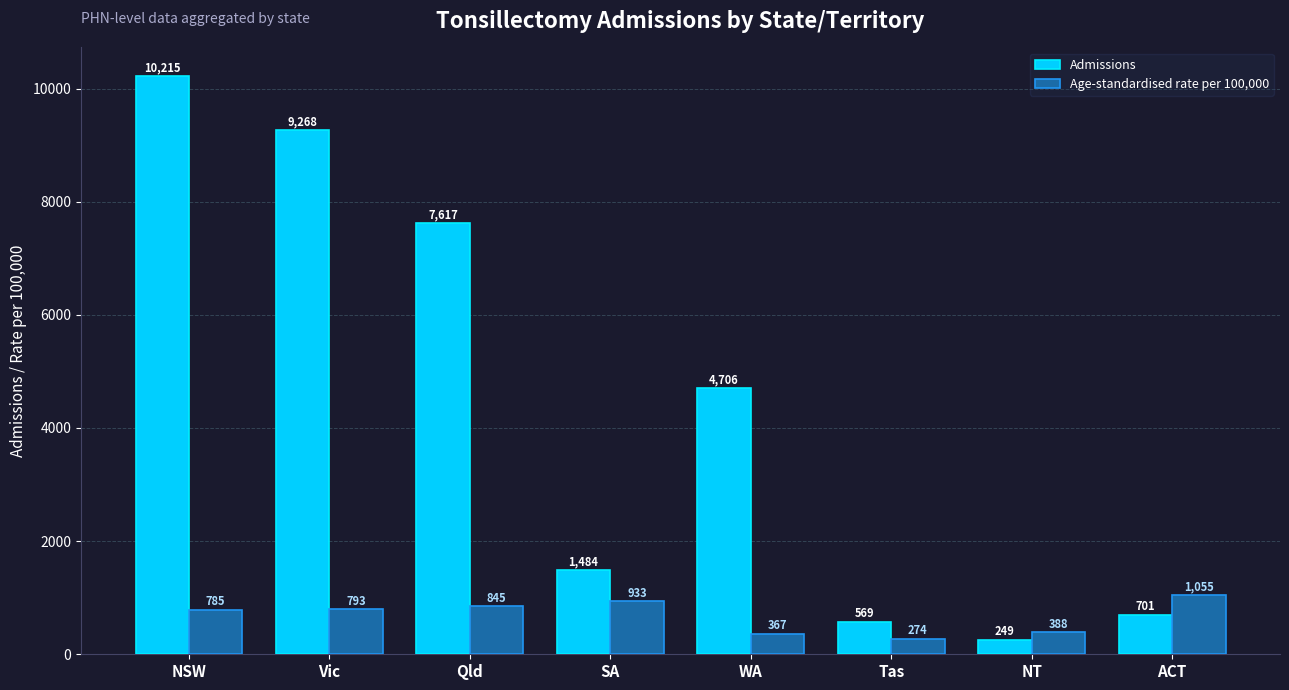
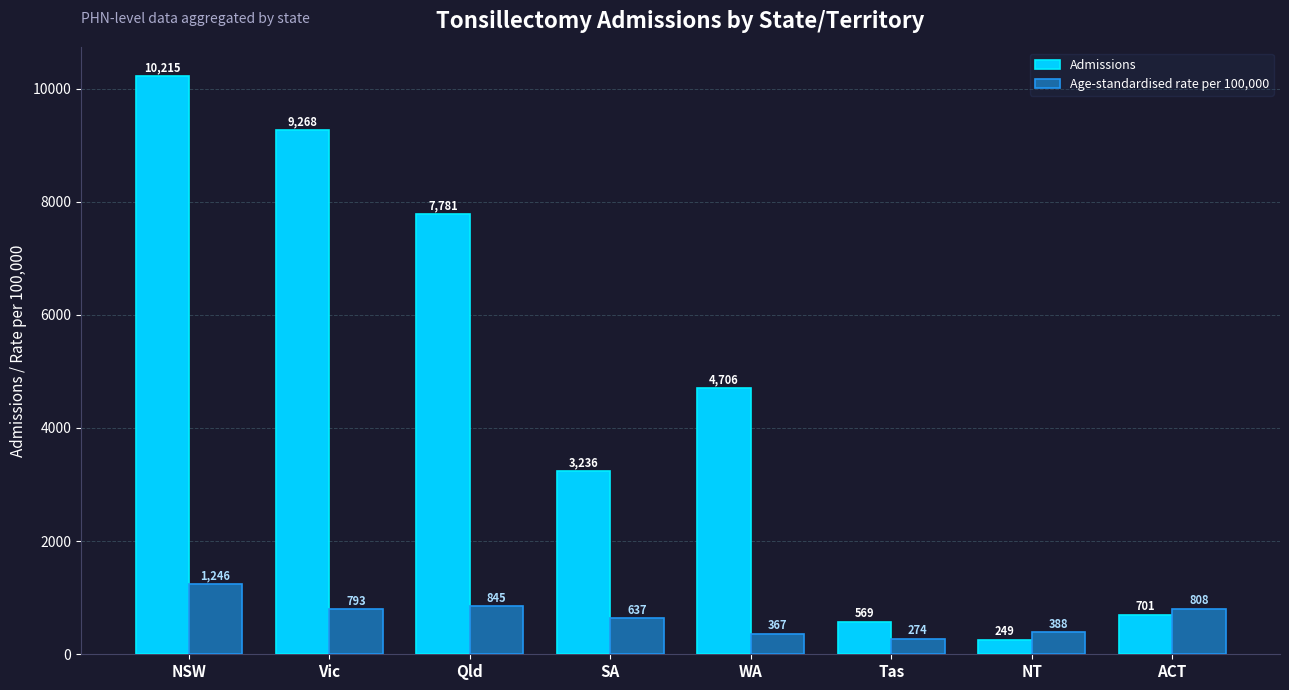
  {
    "Admissions": {
      "NSW": "10,215",
      "Vic": "9,268",
-     "Qld": "7,617",
-     "SA": "1,484",
+     "Qld": "7,781",
+     "SA": "3,236",
      "WA": "4,706",
      "Tas": "569",
      "NT": "249",
      "ACT": "701"
    },
    "Age-standardised rate per 100,000": {
-     "NSW": "785",
+     "NSW": "1,246",
      "Vic": "793",
      "Qld": "845",
-     "SA": "933",
+     "SA": "637",
      "WA": "367",
      "Tas": "274",
      "NT": "388",
-     "ACT": "1,055"
+     "ACT": "808"
    }
  }
